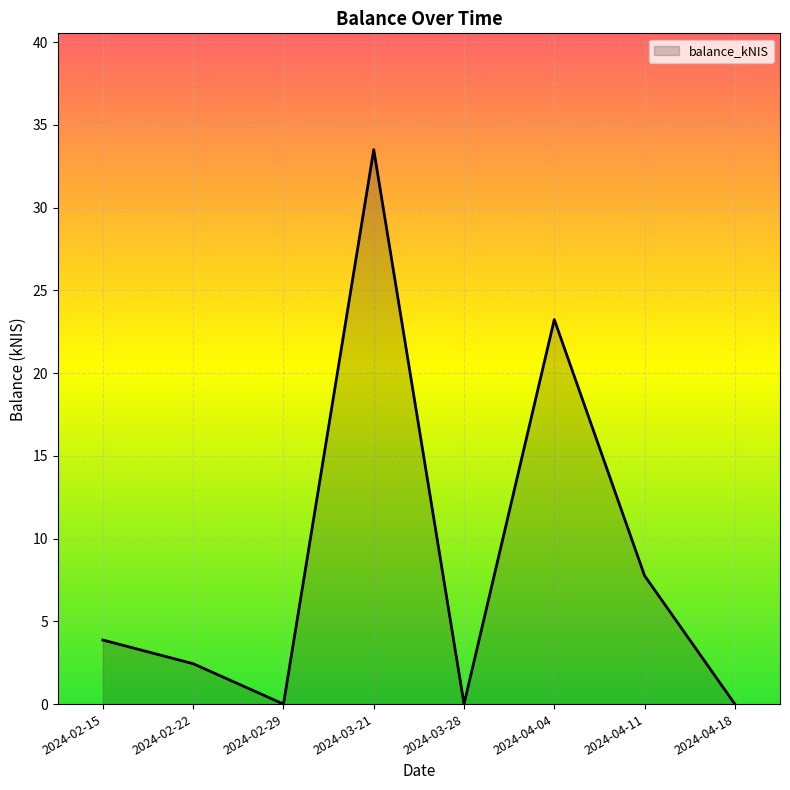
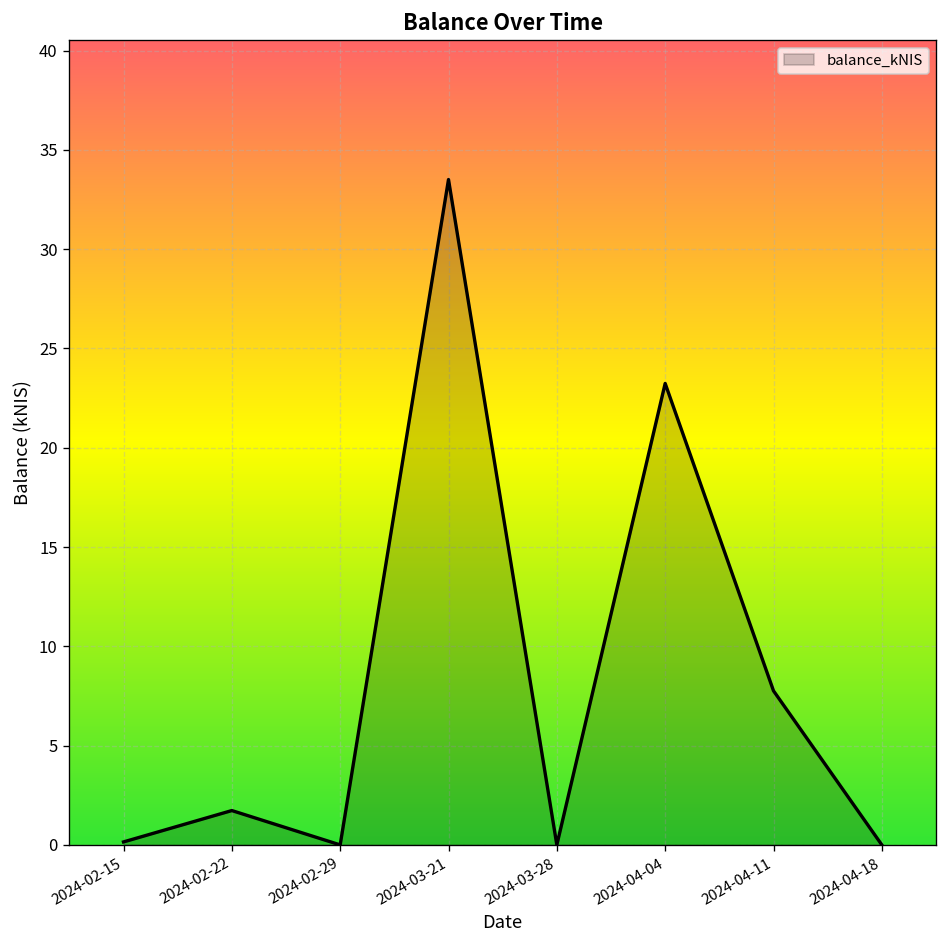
  {
-   "2024-02-15": 3.9,
-   "2024-02-22": 2.4,
+   "2024-02-15": 0.2,
+   "2024-02-22": 1.7,
    "2024-02-29": 0.0,
    "2024-03-21": 33.5,
    "2024-03-28": 0.0,
    "2024-04-04": 23.2,
    "2024-04-11": 7.8,
    "2024-04-18": 0.0
  }
